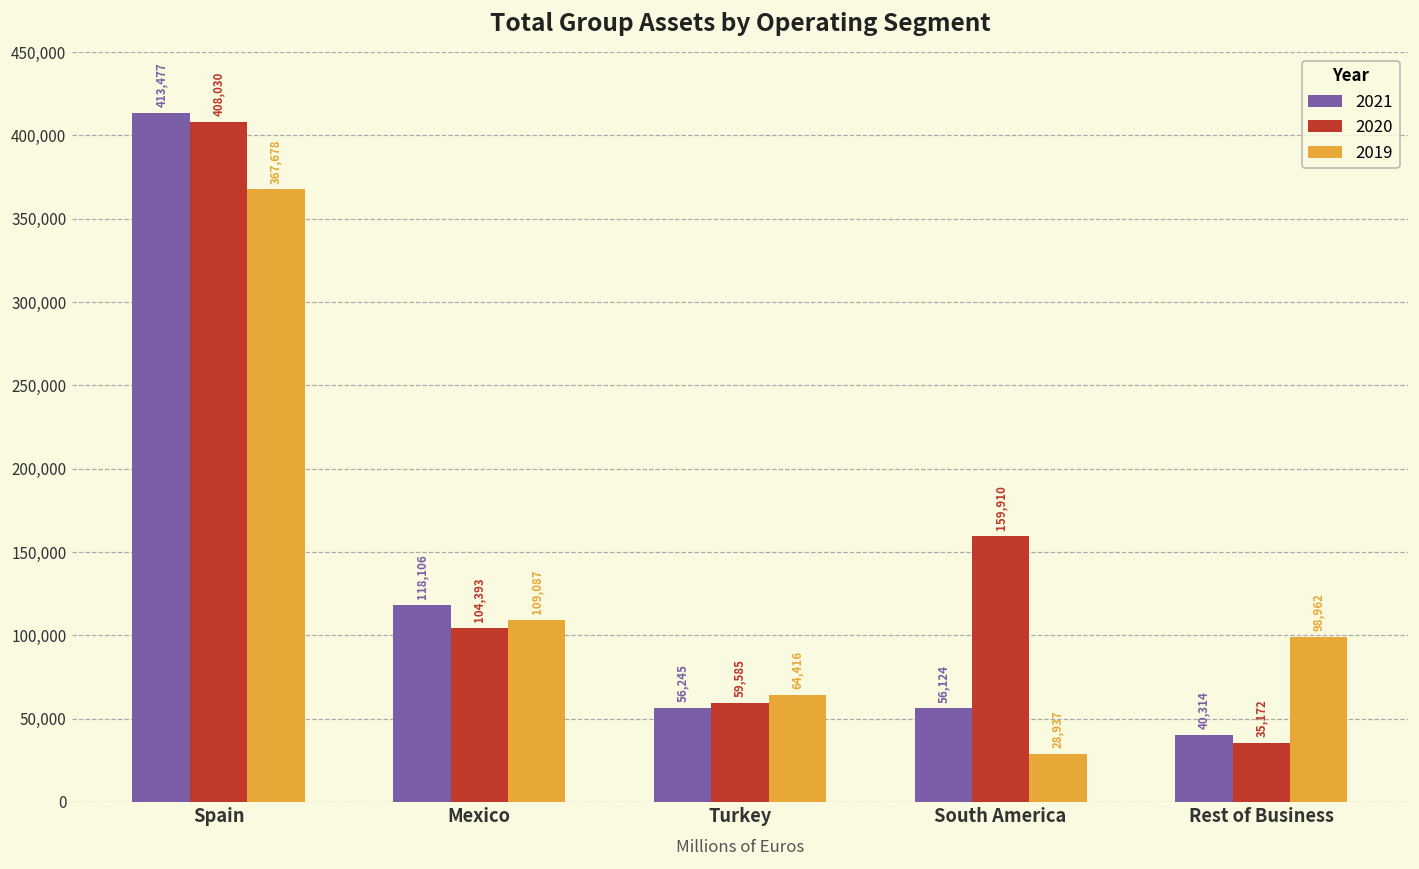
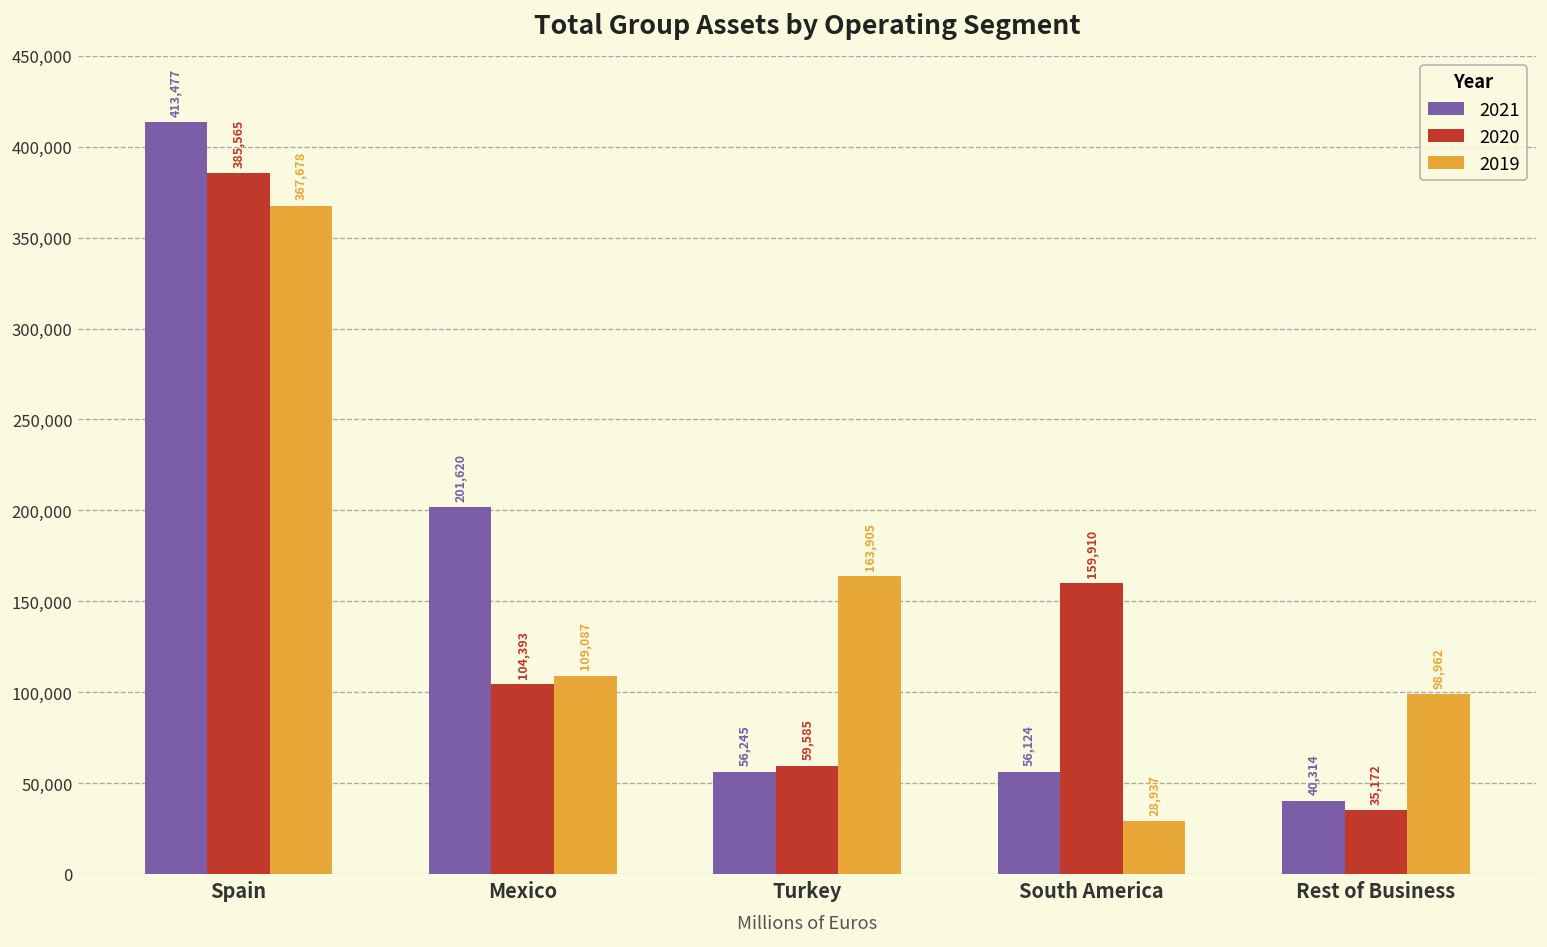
  {
    "2021": {
      "Spain": "413,477",
-     "Mexico": "118,106",
+     "Mexico": "201,620",
      "Turkey": "56,245",
      "South America": "56,124",
      "Rest of Business": "40,314"
    },
    "2020": {
-     "Spain": "408,030",
+     "Spain": "385,565",
      "Mexico": "104,393",
      "Turkey": "59,585",
      "South America": "159,910",
      "Rest of Business": "35,172"
    },
    "2019": {
      "Spain": "367,678",
      "Mexico": "109,087",
-     "Turkey": "64,416",
+     "Turkey": "163,905",
      "South America": "28,937",
      "Rest of Business": "98,962"
    }
  }
